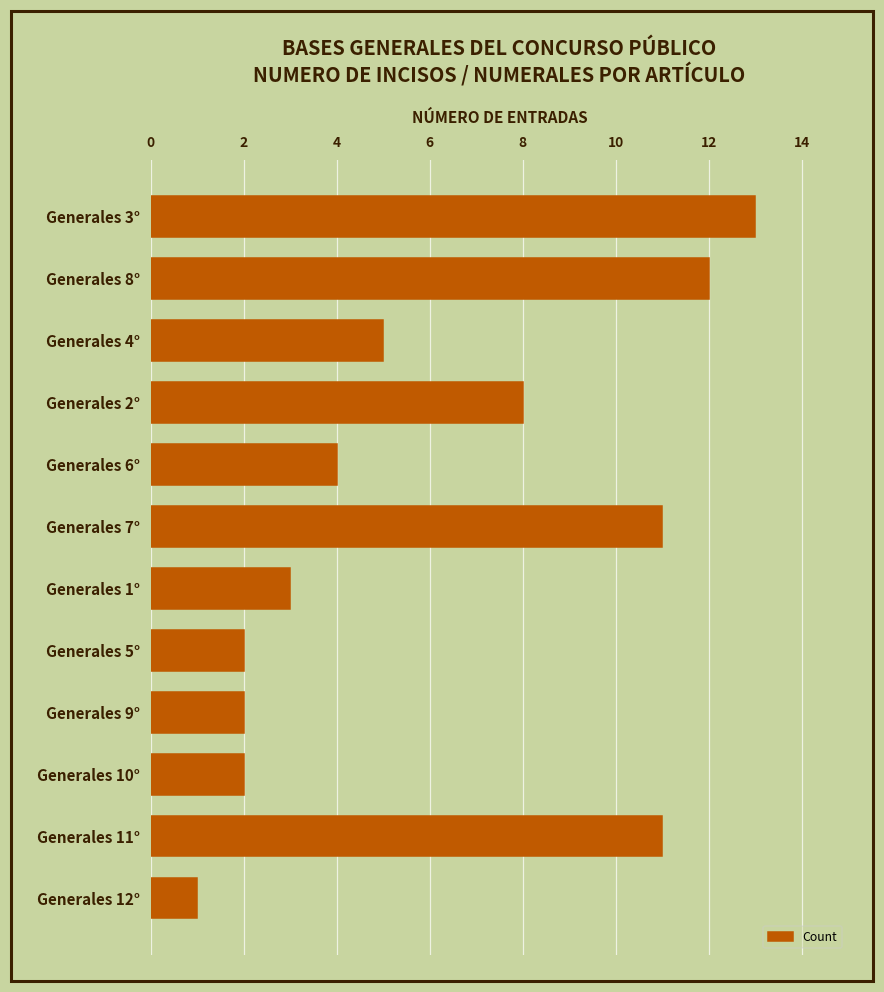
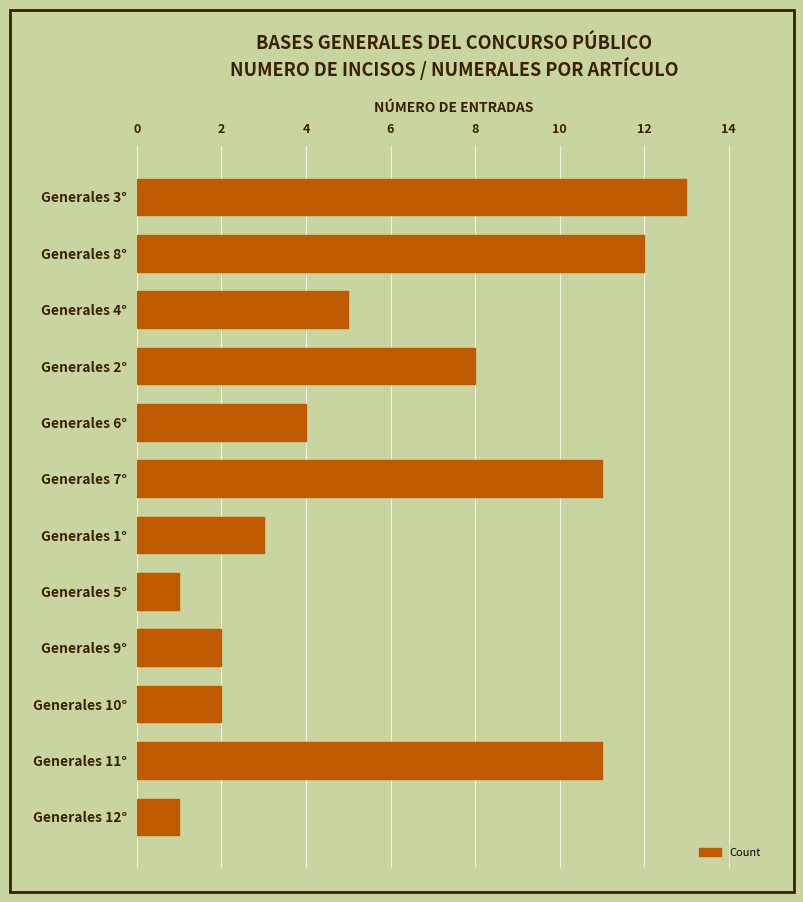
  {
    "Generales 3°": 13,
    "Generales 8°": 12,
    "Generales 4°": 5,
    "Generales 2°": 8,
    "Generales 6°": 4,
    "Generales 7°": 11,
    "Generales 1°": 3,
-   "Generales 5°": 2,
+   "Generales 5°": 1,
    "Generales 9°": 2,
    "Generales 10°": 2,
    "Generales 11°": 11,
    "Generales 12°": 1
  }
